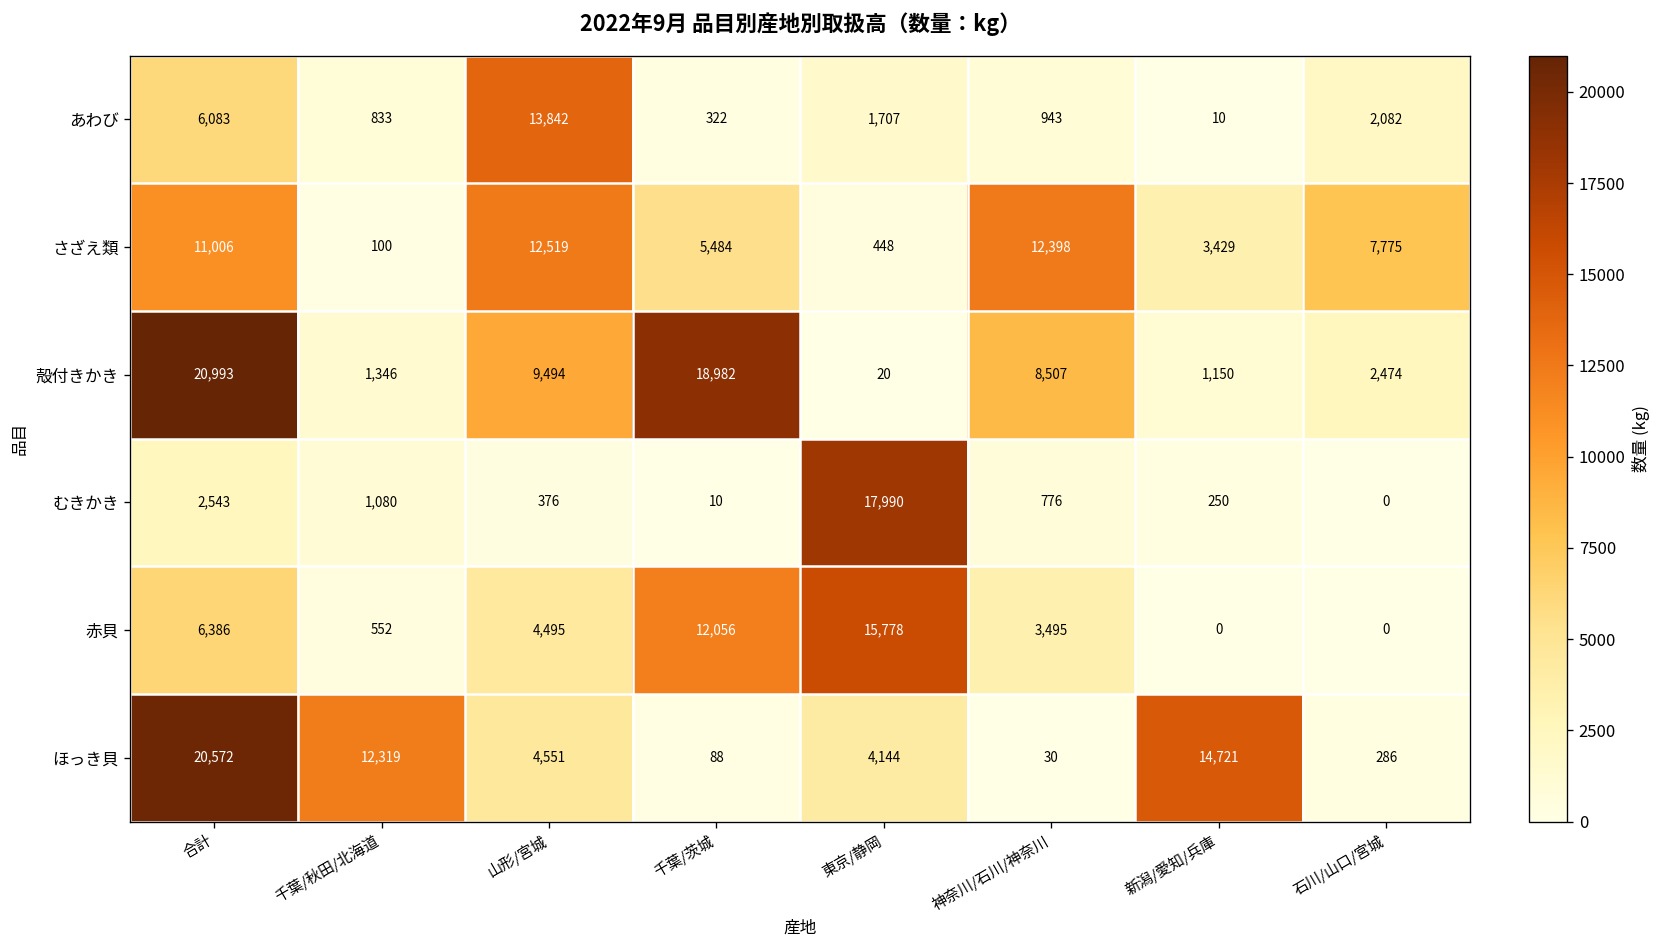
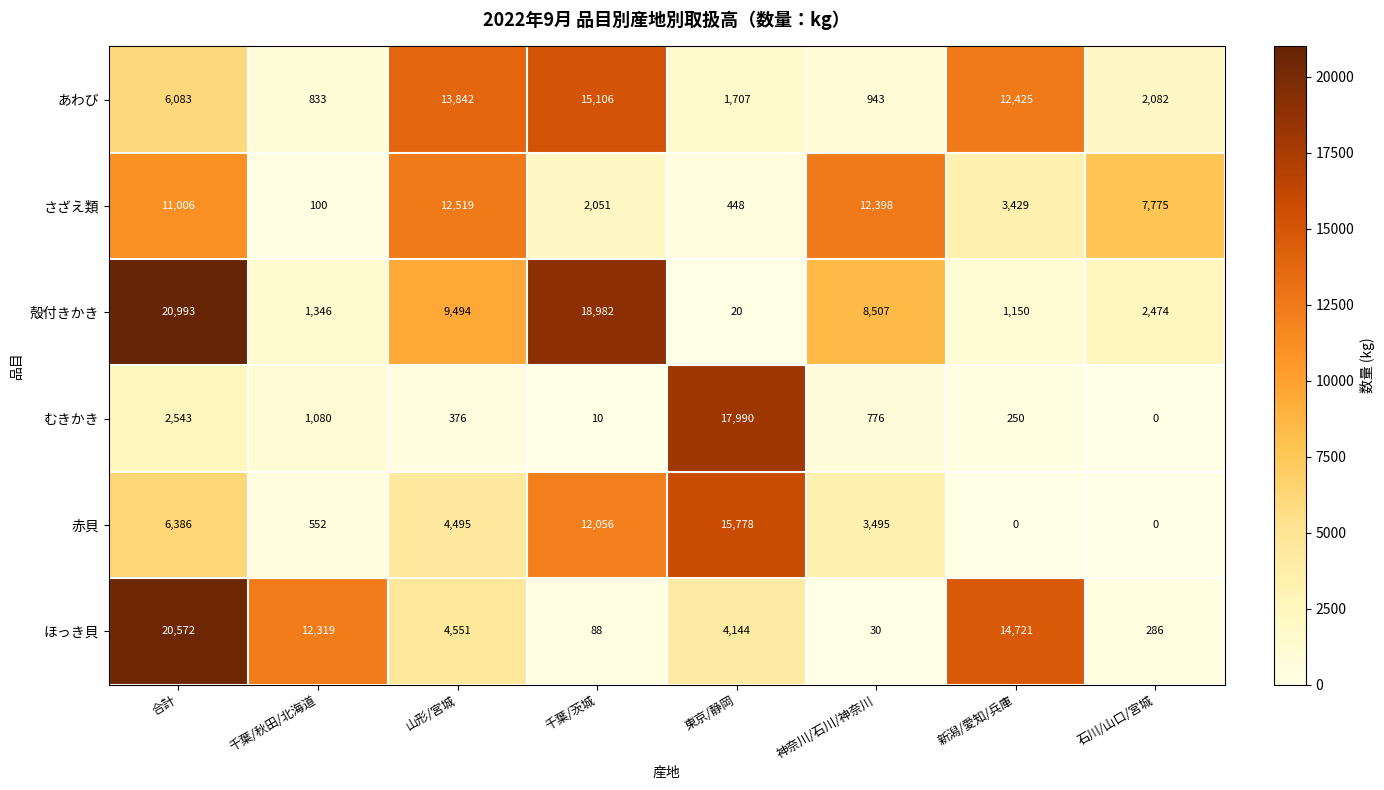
  {
    "あわび": {
      "合計": "6,083",
      "千葉/秋田/北海道": "833",
      "山形/宮城": "13,842",
-     "千葉/茨城": "322",
+     "千葉/茨城": "15,106",
      "東京/静岡": "1,707",
      "神奈川/石川/神奈川": "943",
-     "新潟/愛知/兵庫": "10",
+     "新潟/愛知/兵庫": "12,425",
      "石川/山口/宮城": "2,082"
    },
    "さざえ類": {
      "合計": "11,006",
      "千葉/秋田/北海道": "100",
      "山形/宮城": "12,519",
-     "千葉/茨城": "5,484",
+     "千葉/茨城": "2,051",
      "東京/静岡": "448",
      "神奈川/石川/神奈川": "12,398",
      "新潟/愛知/兵庫": "3,429",
      "石川/山口/宮城": "7,775"
    },
    "殻付きかき": {
      "合計": "20,993",
      "千葉/秋田/北海道": "1,346",
      "山形/宮城": "9,494",
      "千葉/茨城": "18,982",
      "東京/静岡": "20",
      "神奈川/石川/神奈川": "8,507",
      "新潟/愛知/兵庫": "1,150",
      "石川/山口/宮城": "2,474"
    },
    "むきかき": {
      "合計": "2,543",
      "千葉/秋田/北海道": "1,080",
      "山形/宮城": "376",
      "千葉/茨城": "10",
      "東京/静岡": "17,990",
      "神奈川/石川/神奈川": "776",
      "新潟/愛知/兵庫": "250",
      "石川/山口/宮城": "0"
    },
    "赤貝": {
      "合計": "6,386",
      "千葉/秋田/北海道": "552",
      "山形/宮城": "4,495",
      "千葉/茨城": "12,056",
      "東京/静岡": "15,778",
      "神奈川/石川/神奈川": "3,495",
      "新潟/愛知/兵庫": "0",
      "石川/山口/宮城": "0"
    },
    "ほっき貝": {
      "合計": "20,572",
      "千葉/秋田/北海道": "12,319",
      "山形/宮城": "4,551",
      "千葉/茨城": "88",
      "東京/静岡": "4,144",
      "神奈川/石川/神奈川": "30",
      "新潟/愛知/兵庫": "14,721",
      "石川/山口/宮城": "286"
    }
  }
